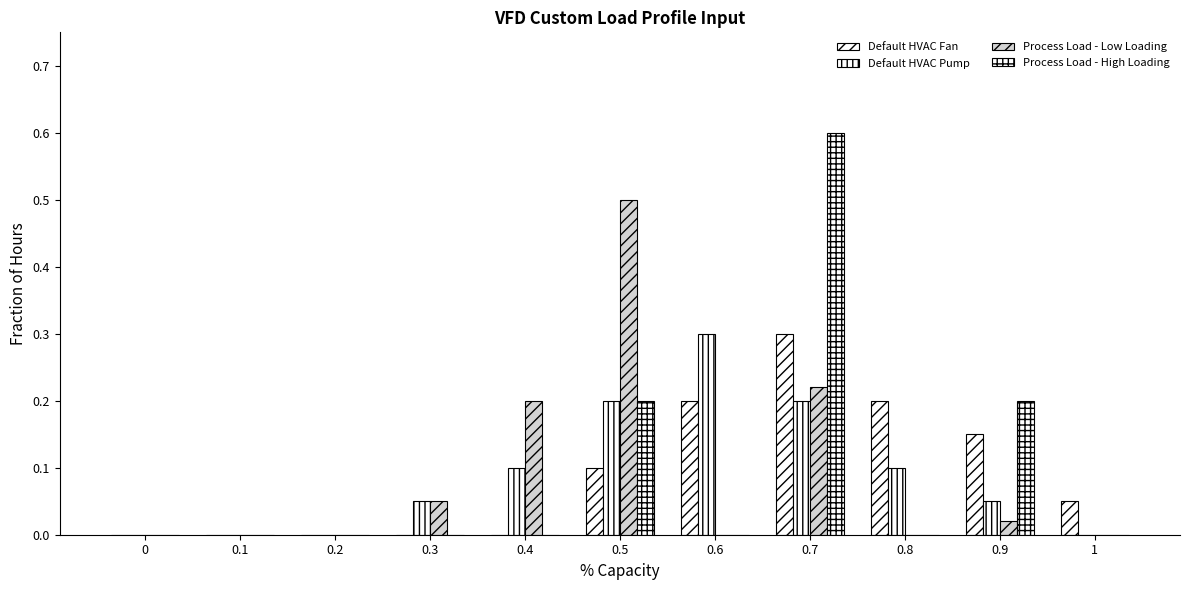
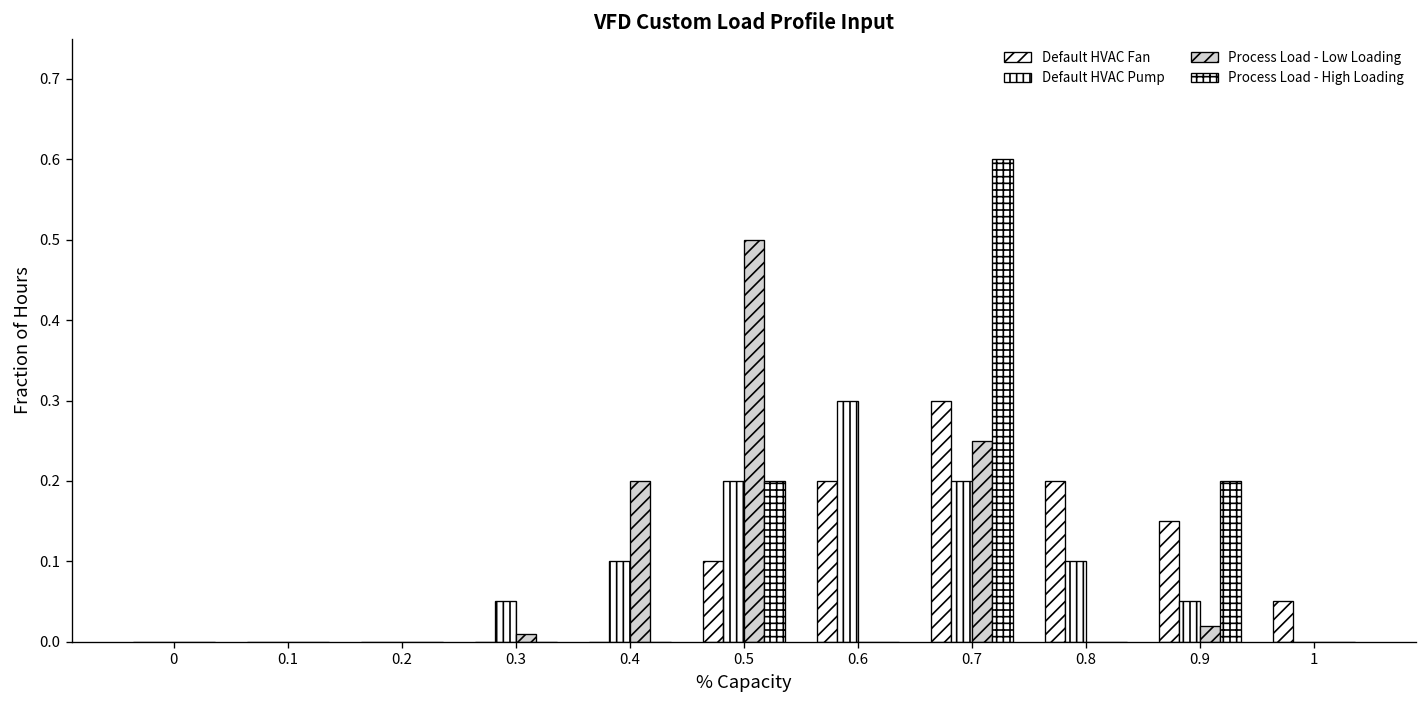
  {
    "Process Load - Low Loading": {
      "0": 0.00,
      "0.1": 0.00,
      "0.2": 0.00,
-     "0.3": 0.05,
+     "0.3": 0.01,
      "0.4": 0.20,
      "0.5": 0.50,
      "0.6": 0.00,
-     "0.7": 0.22,
+     "0.7": 0.25,
      "0.8": 0.00,
      "0.9": 0.02,
      "1": 0.00
    }
  }
